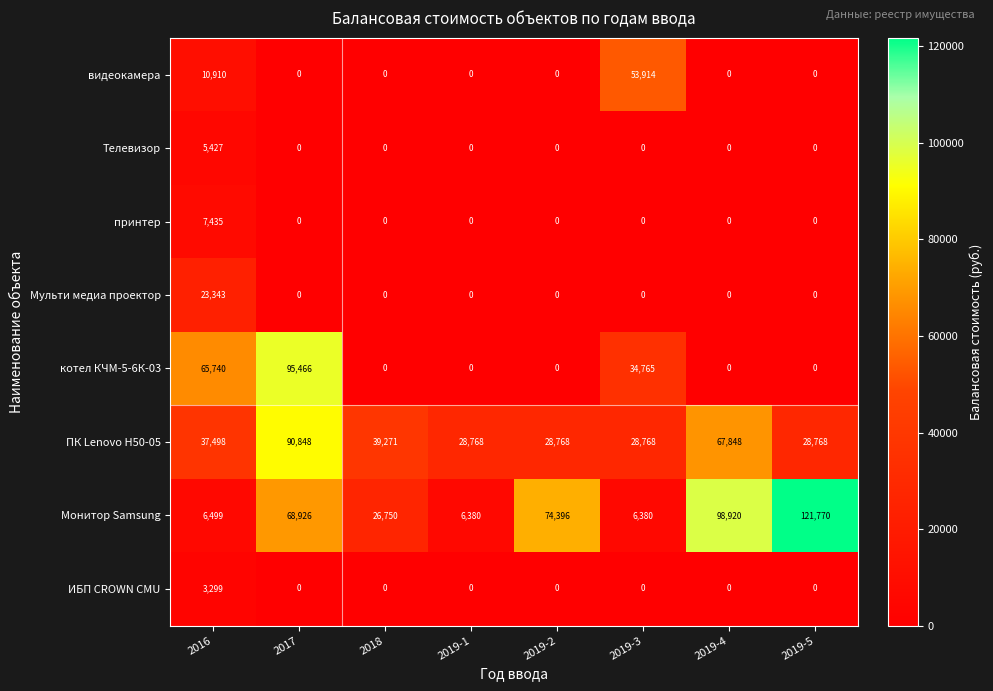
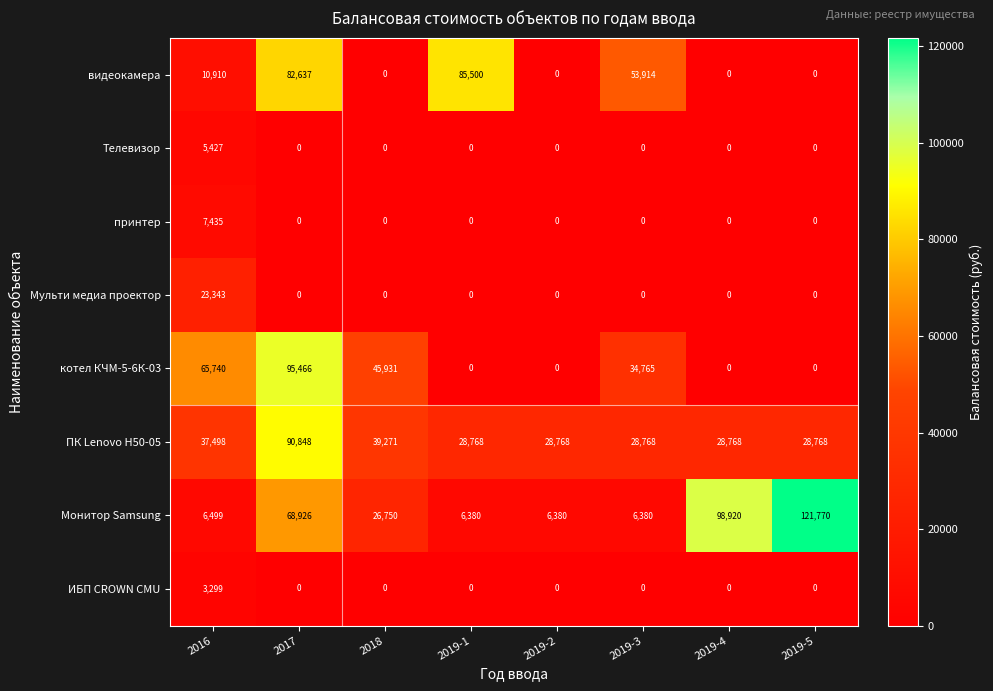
  {
    "видеокамера": {
      "2016": "10,910",
-     "2017": "0",
+     "2017": "82,637",
      "2018": "0",
-     "2019-1": "0",
+     "2019-1": "85,500",
      "2019-2": "0",
      "2019-3": "53,914",
      "2019-4": "0",
      "2019-5": "0"
    },
    "Телевизор": {
      "2016": "5,427",
      "2017": "0",
      "2018": "0",
      "2019-1": "0",
      "2019-2": "0",
      "2019-3": "0",
      "2019-4": "0",
      "2019-5": "0"
    },
    "принтер": {
      "2016": "7,435",
      "2017": "0",
      "2018": "0",
      "2019-1": "0",
      "2019-2": "0",
      "2019-3": "0",
      "2019-4": "0",
      "2019-5": "0"
    },
    "Мульти медиа проектор": {
      "2016": "23,343",
      "2017": "0",
      "2018": "0",
      "2019-1": "0",
      "2019-2": "0",
      "2019-3": "0",
      "2019-4": "0",
      "2019-5": "0"
    },
    "котел КЧМ-5-6К-03": {
      "2016": "65,740",
      "2017": "95,466",
-     "2018": "0",
+     "2018": "45,931",
      "2019-1": "0",
      "2019-2": "0",
      "2019-3": "34,765",
      "2019-4": "0",
      "2019-5": "0"
    },
    "ПК Lenovo H50-05": {
      "2016": "37,498",
      "2017": "90,848",
      "2018": "39,271",
      "2019-1": "28,768",
      "2019-2": "28,768",
      "2019-3": "28,768",
-     "2019-4": "67,848",
+     "2019-4": "28,768",
      "2019-5": "28,768"
    },
    "Монитор Samsung": {
      "2016": "6,499",
      "2017": "68,926",
      "2018": "26,750",
      "2019-1": "6,380",
-     "2019-2": "74,396",
+     "2019-2": "6,380",
      "2019-3": "6,380",
      "2019-4": "98,920",
      "2019-5": "121,770"
    },
    "ИБП CROWN CMU": {
      "2016": "3,299",
      "2017": "0",
      "2018": "0",
      "2019-1": "0",
      "2019-2": "0",
      "2019-3": "0",
      "2019-4": "0",
      "2019-5": "0"
    }
  }
